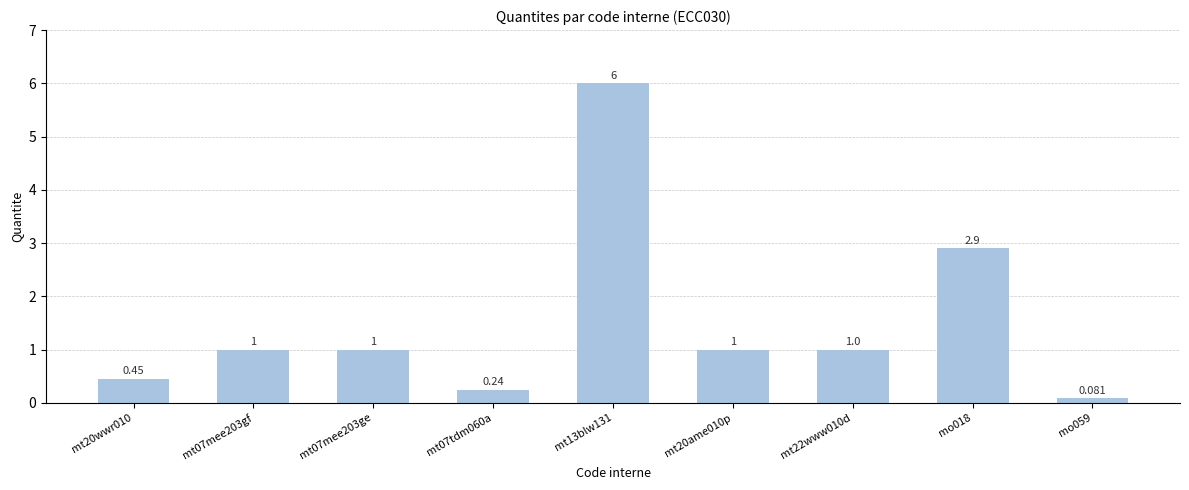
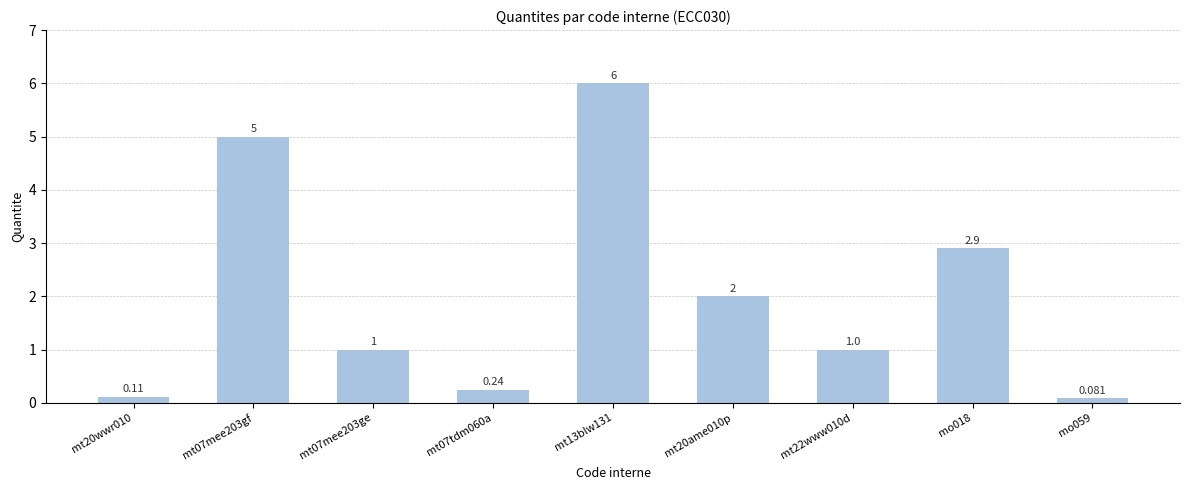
  {
-   "mt20wwr010": 0.45,
-   "mt07mee203gf": 1,
+   "mt20wwr010": 0.11,
+   "mt07mee203gf": 5,
    "mt07mee203ge": 1,
    "mt07tdm060a": 0.24,
    "mt13blw131": 6,
-   "mt20ame010p": 1,
+   "mt20ame010p": 2,
    "mt22www010d": 1.0,
    "mo018": 2.9,
    "mo059": 0.081
  }
